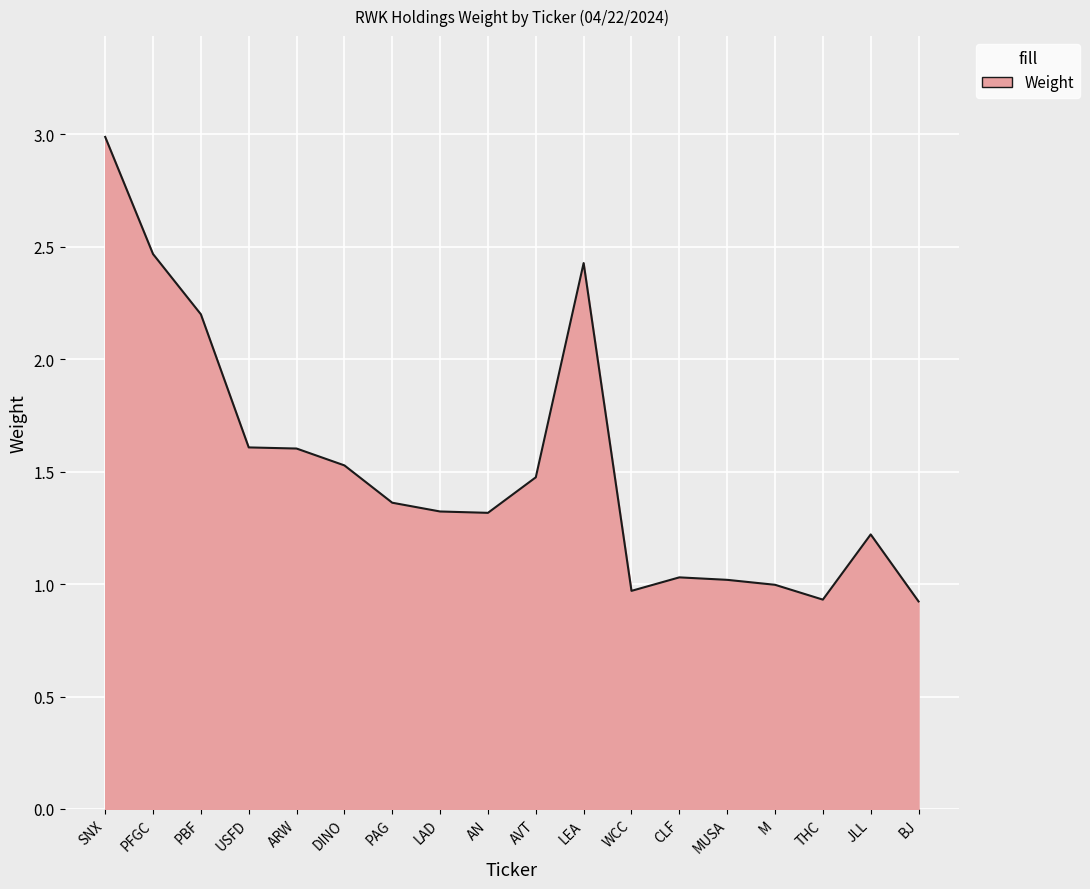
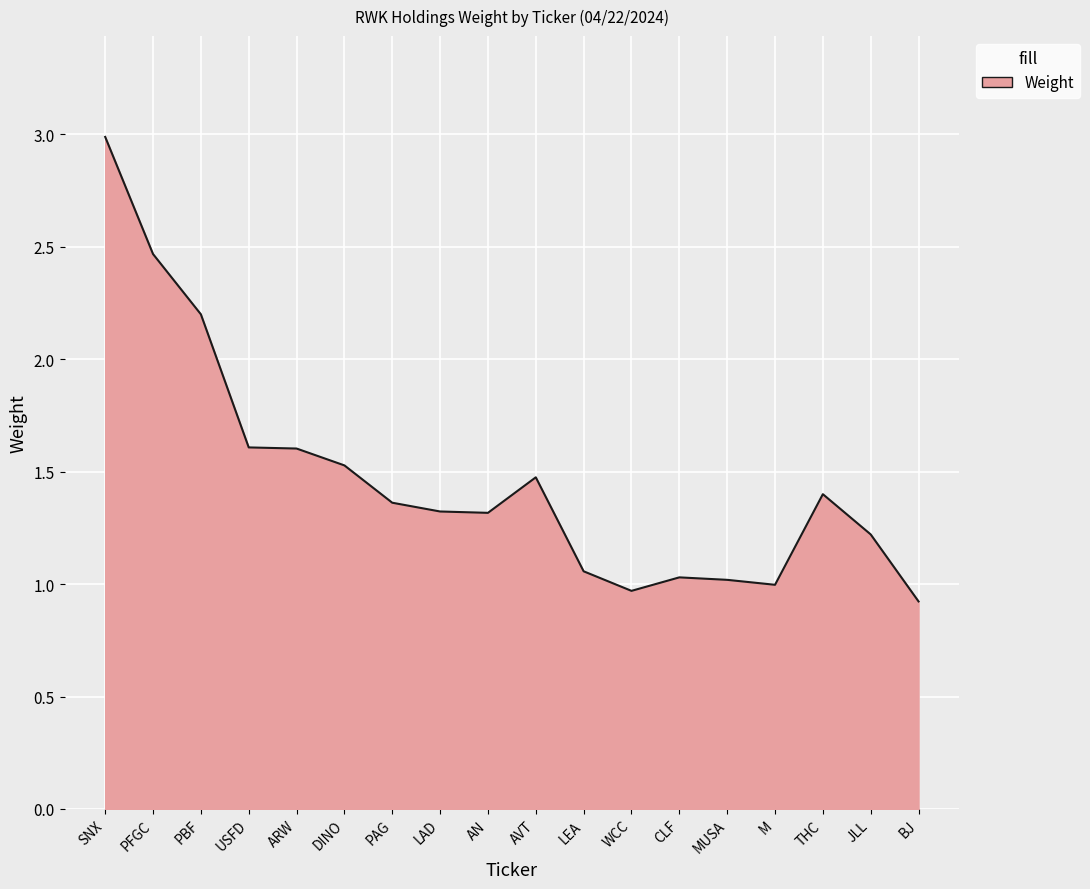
  {
    "SNX": 2.99,
    "PFGC": 2.47,
    "PBF": 2.20,
    "USFD": 1.61,
    "ARW": 1.60,
    "DINO": 1.53,
    "PAG": 1.36,
    "LAD": 1.32,
    "AN": 1.32,
    "AVT": 1.48,
-   "LEA": 2.43,
+   "LEA": 1.06,
    "WCC": 0.97,
    "CLF": 1.03,
    "MUSA": 1.02,
    "M": 1.00,
-   "THC": 0.93,
+   "THC": 1.40,
    "JLL": 1.22,
    "BJ": 0.92
  }
